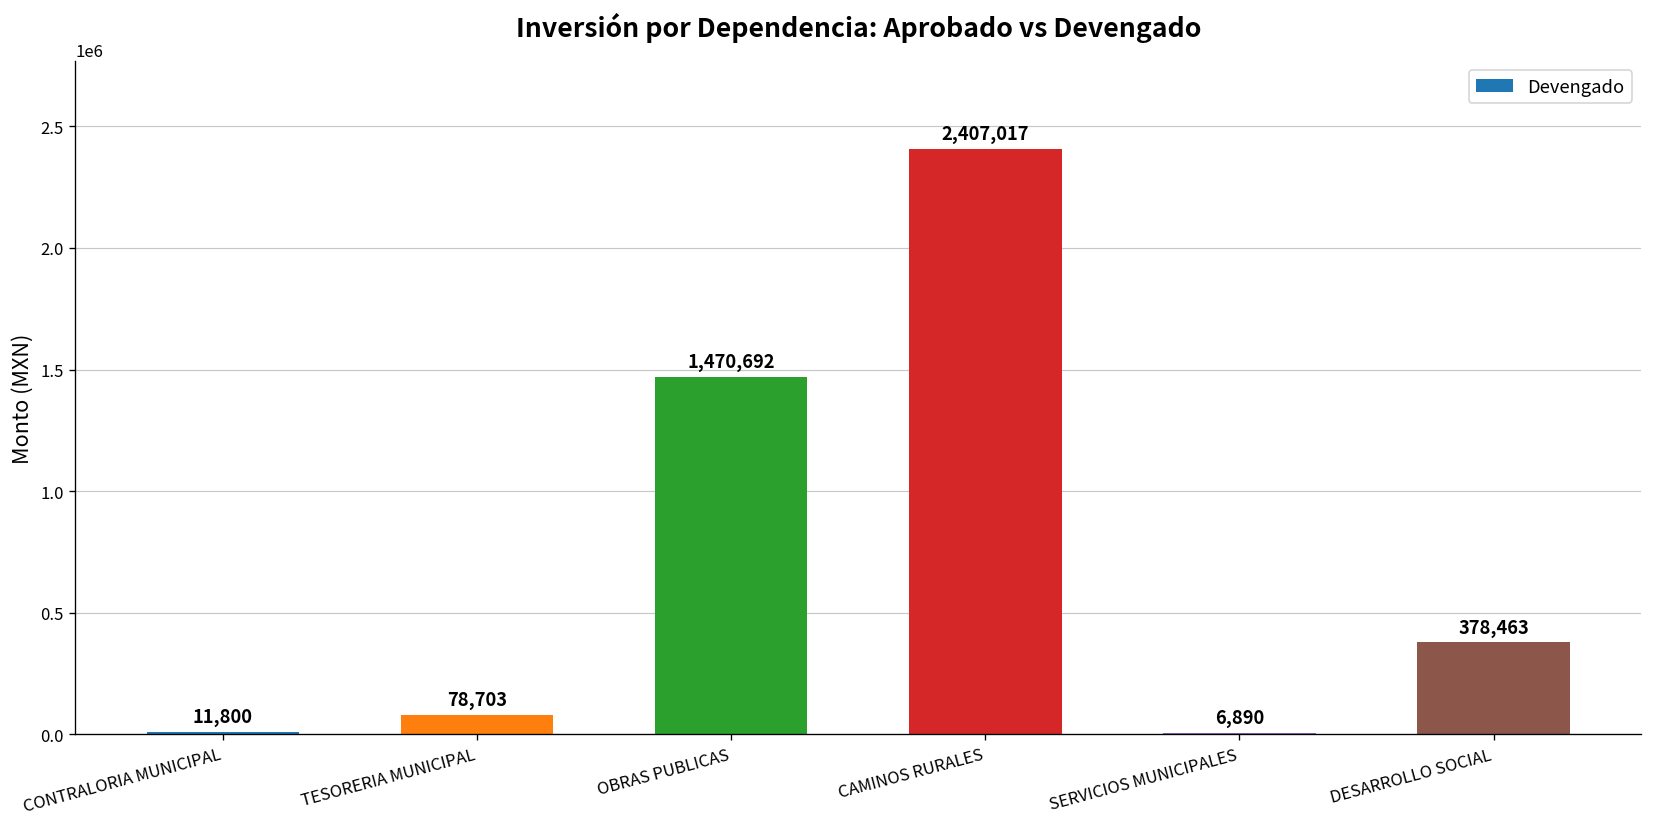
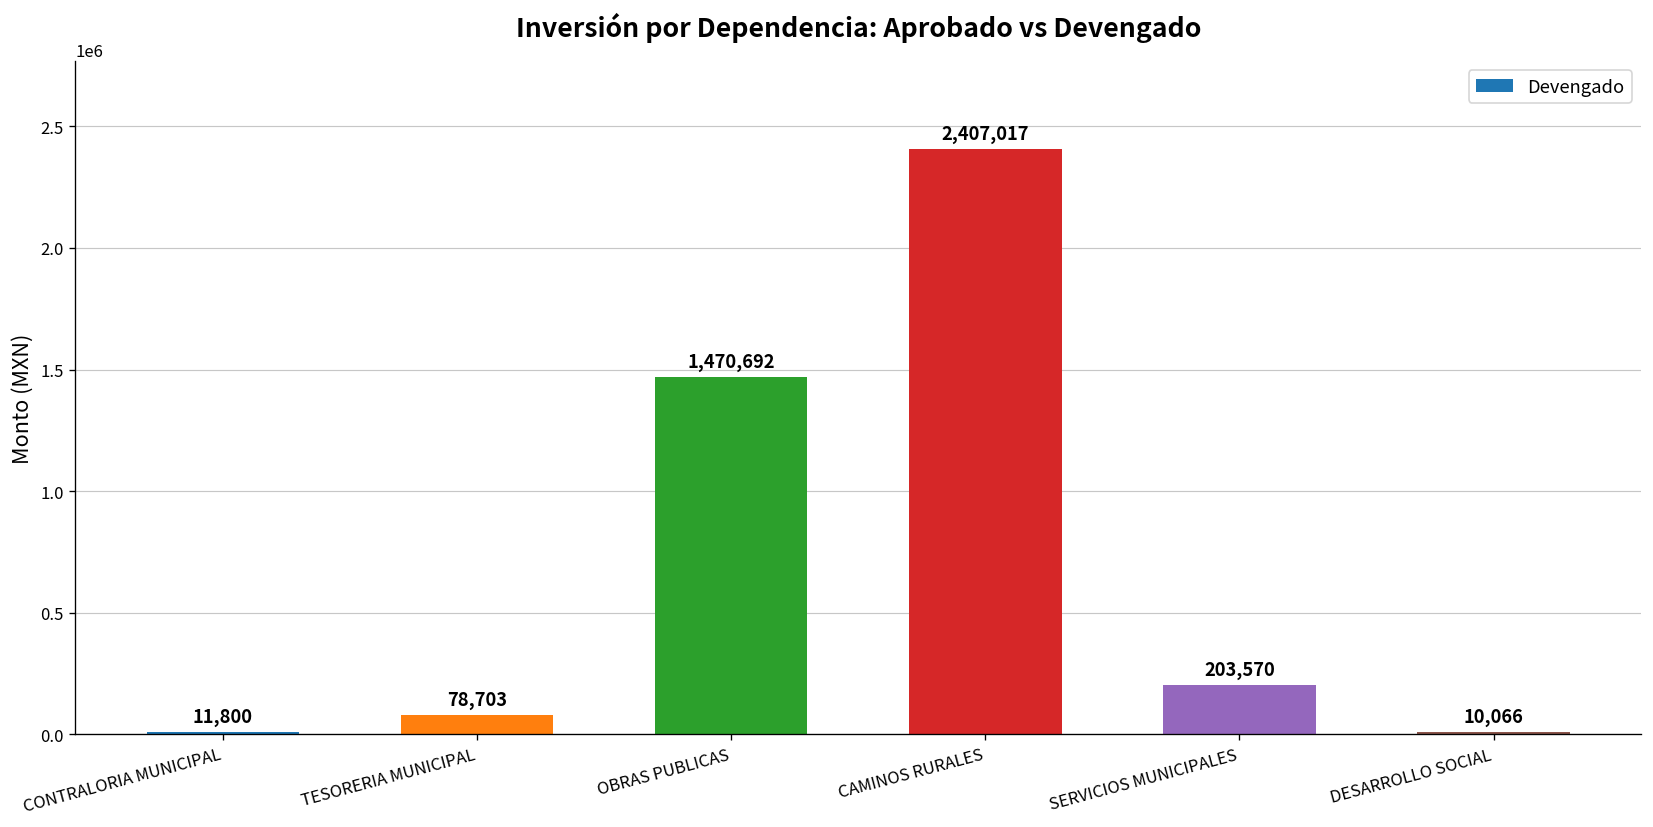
  {
    "CONTRALORIA MUNICIPAL": "11,800",
    "TESORERIA MUNICIPAL": "78,703",
    "OBRAS PUBLICAS": "1,470,692",
    "CAMINOS RURALES": "2,407,017",
-   "SERVICIOS MUNICIPALES": "6,890",
-   "DESARROLLO SOCIAL": "378,463"
+   "SERVICIOS MUNICIPALES": "203,570",
+   "DESARROLLO SOCIAL": "10,066"
  }
